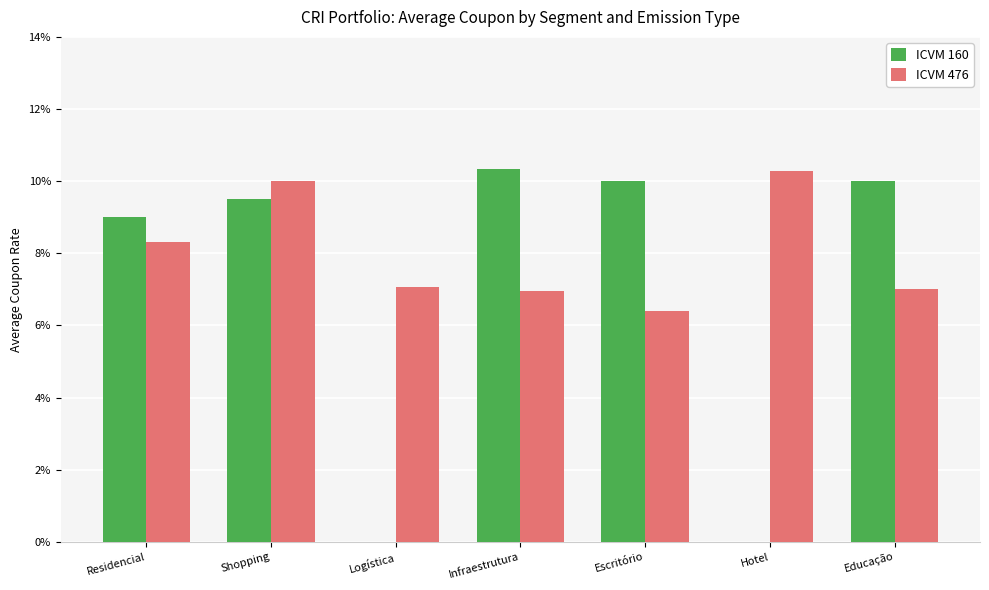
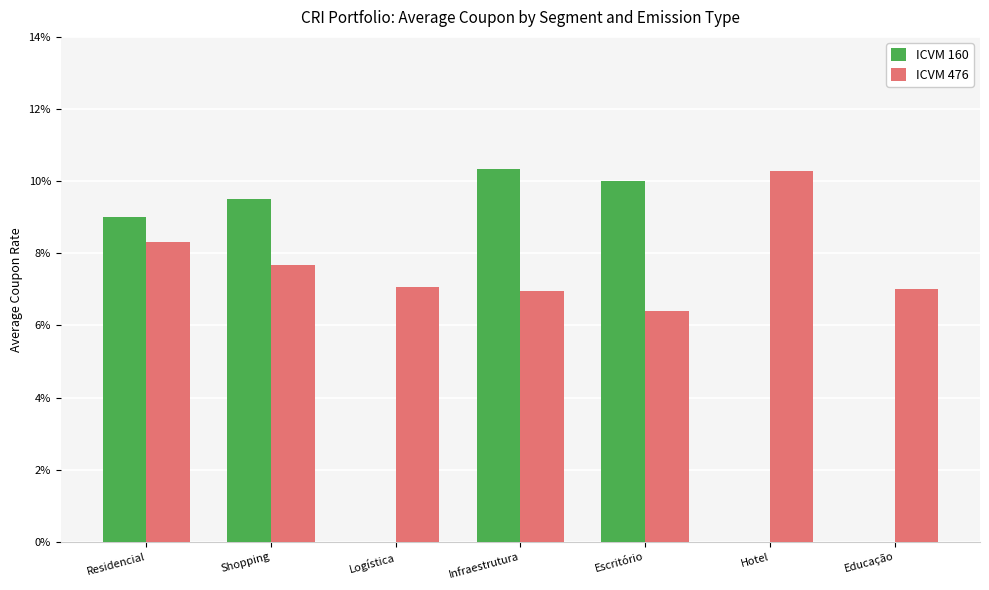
  {
    "ICVM 160": {
      "Residencial": "9.0%",
      "Shopping": "9.5%",
      "Logística": "0.0%",
      "Infraestrutura": "10.3%",
      "Escritório": "10.0%",
      "Hotel": "0.0%",
-     "Educação": "10.0%"
+     "Educação": "0.0%"
    },
    "ICVM 476": {
      "Residencial": "8.3%",
-     "Shopping": "10.0%",
+     "Shopping": "7.7%",
      "Logística": "7.1%",
      "Infraestrutura": "7.0%",
      "Escritório": "6.4%",
      "Hotel": "10.3%",
      "Educação": "7.0%"
    }
  }
